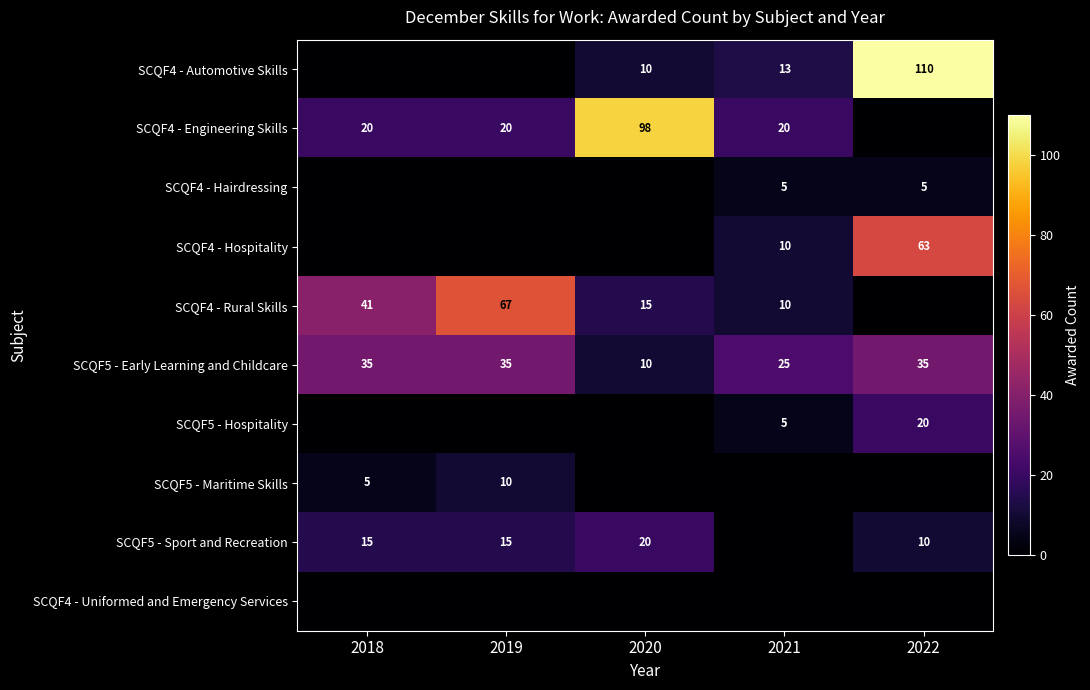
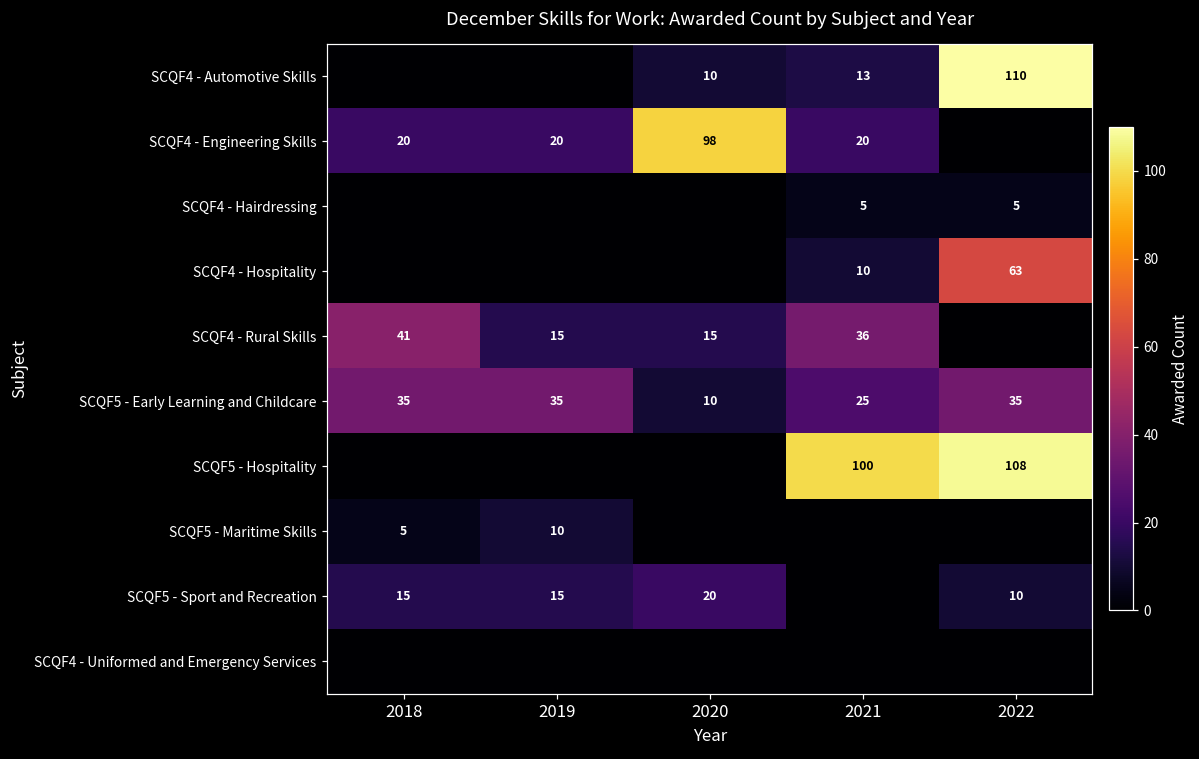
  {
    "SCQF4 - Automotive Skills": {
      "2020": 10,
      "2021": 13,
      "2022": 110
    },
    "SCQF4 - Engineering Skills": {
      "2018": 20,
      "2019": 20,
      "2020": 98,
      "2021": 20
    },
    "SCQF4 - Hairdressing": {
      "2021": 5,
      "2022": 5
    },
    "SCQF4 - Hospitality": {
      "2021": 10,
      "2022": 63
    },
    "SCQF4 - Rural Skills": {
      "2018": 41,
-     "2019": 67,
+     "2019": 15,
      "2020": 15,
-     "2021": 10
+     "2021": 36
    },
    "SCQF5 - Early Learning and Childcare": {
      "2018": 35,
      "2019": 35,
      "2020": 10,
      "2021": 25,
      "2022": 35
    },
    "SCQF5 - Hospitality": {
-     "2021": 5,
-     "2022": 20
+     "2021": 100,
+     "2022": 108
    },
    "SCQF5 - Maritime Skills": {
      "2018": 5,
      "2019": 10
    },
    "SCQF5 - Sport and Recreation": {
      "2018": 15,
      "2019": 15,
      "2020": 20,
      "2022": 10
    }
  }
